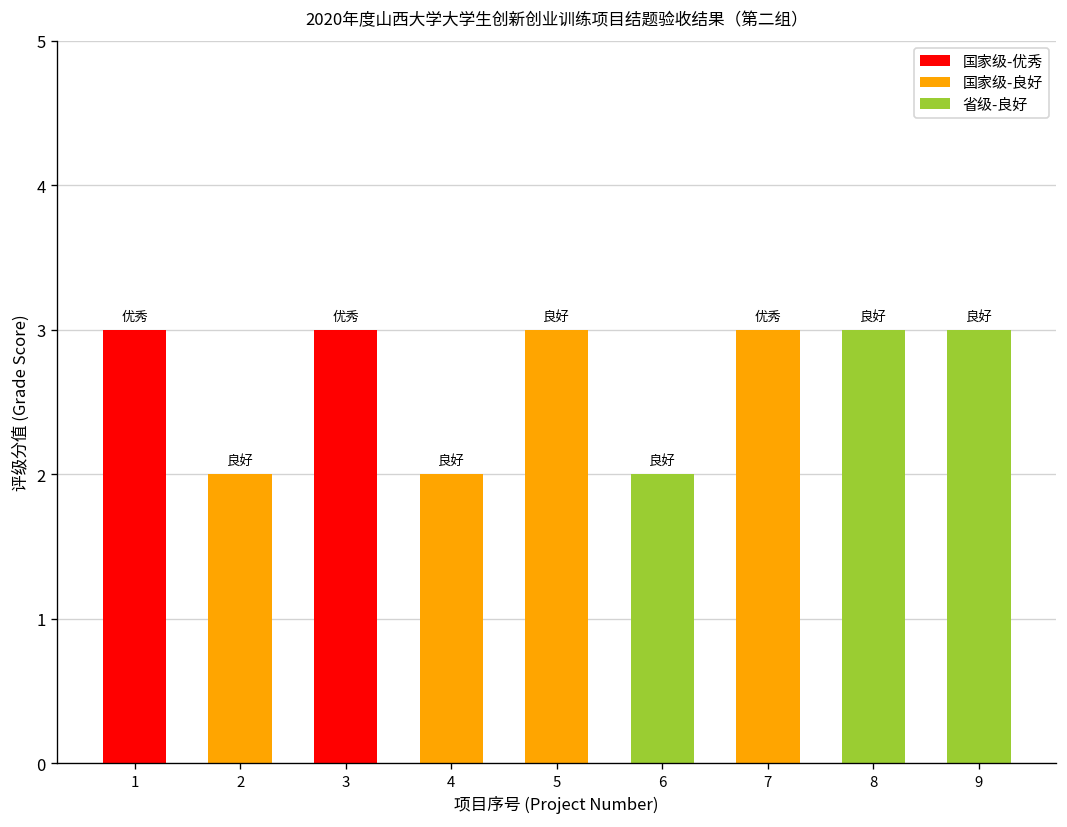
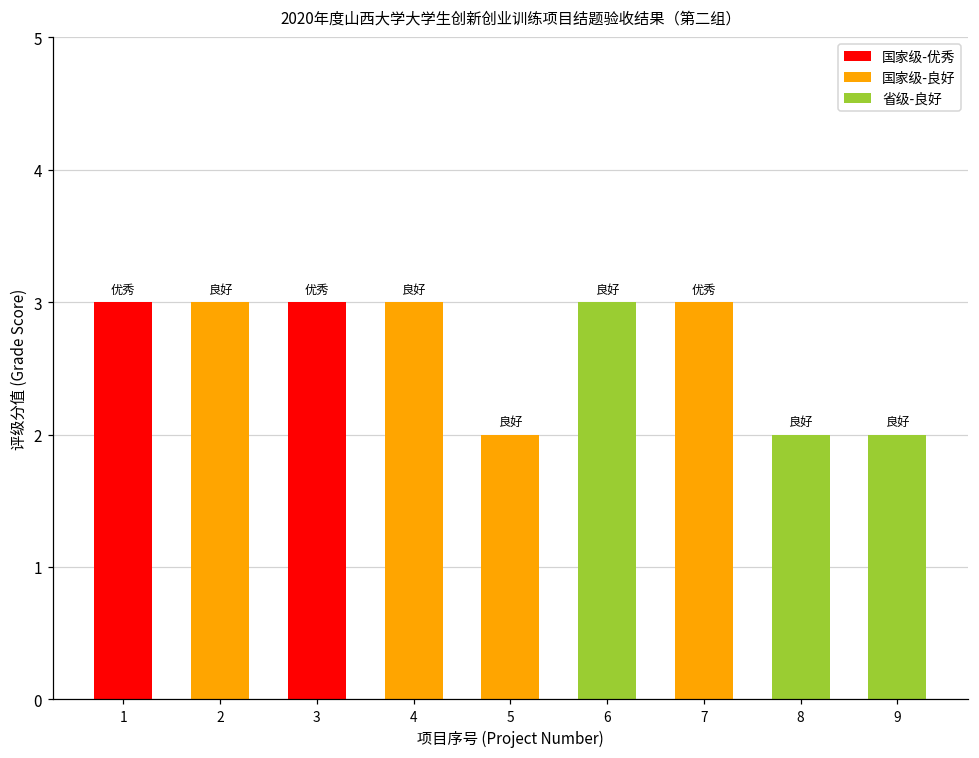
  {
    "1": 3,
-   "2": 2,
+   "2": 3,
    "3": 3,
-   "4": 2,
-   "5": 3,
-   "6": 2,
+   "4": 3,
+   "5": 2,
+   "6": 3,
    "7": 3,
-   "8": 3,
-   "9": 3
+   "8": 2,
+   "9": 2
  }
